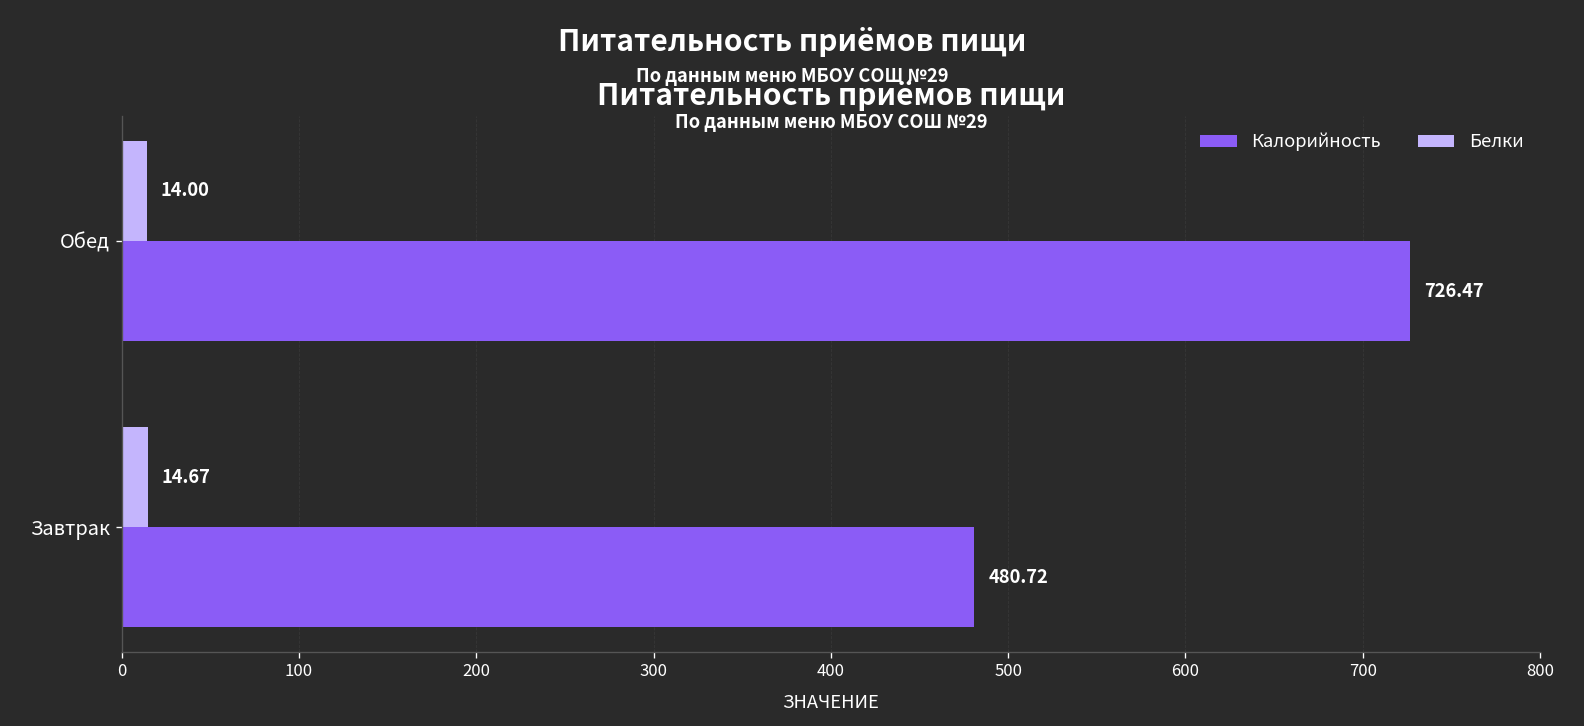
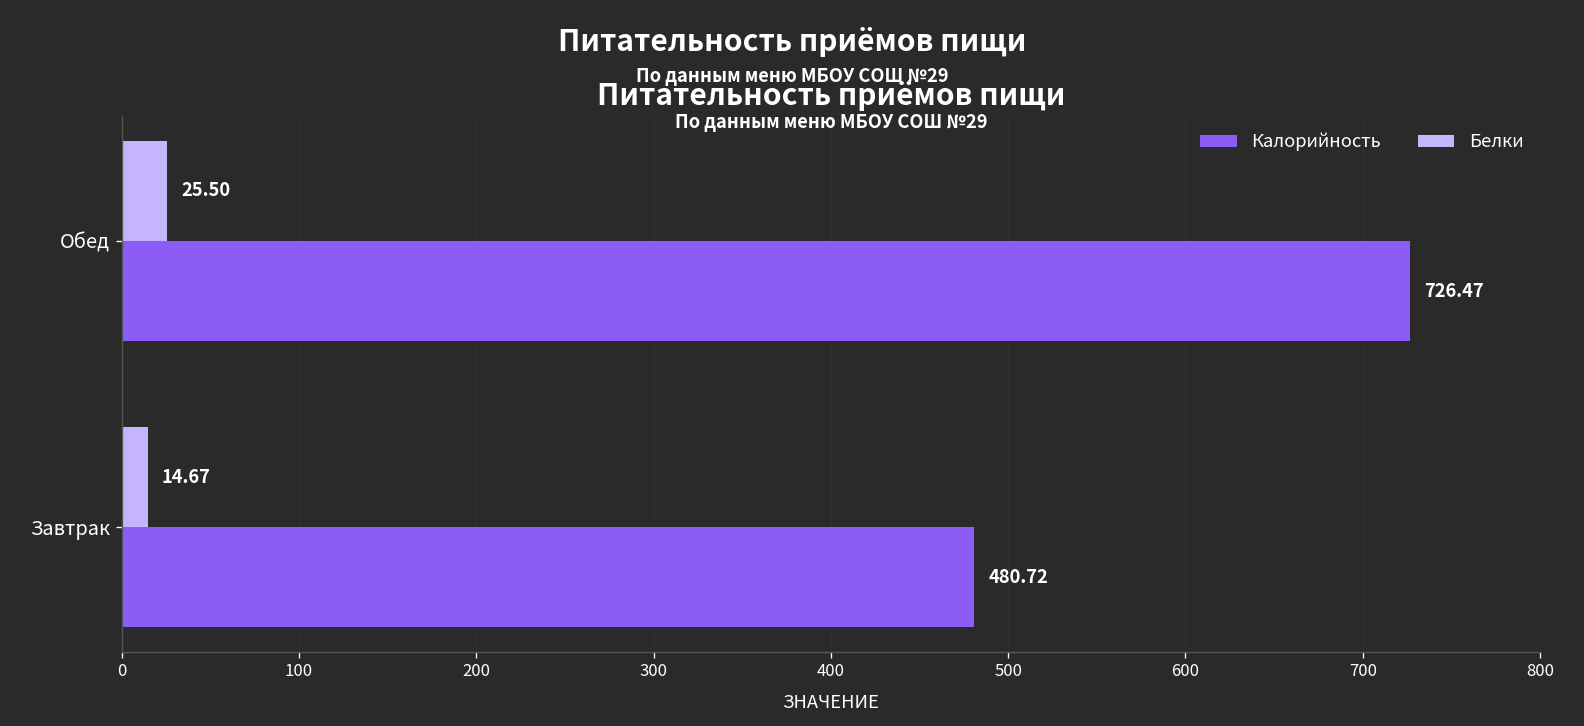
  {
    "Калорийность": {
      "Обед": 726.47,
      "Завтрак": 480.72
    },
    "Белки": {
-     "Обед": 14.00,
+     "Обед": 25.50,
      "Завтрак": 14.67
    }
  }
